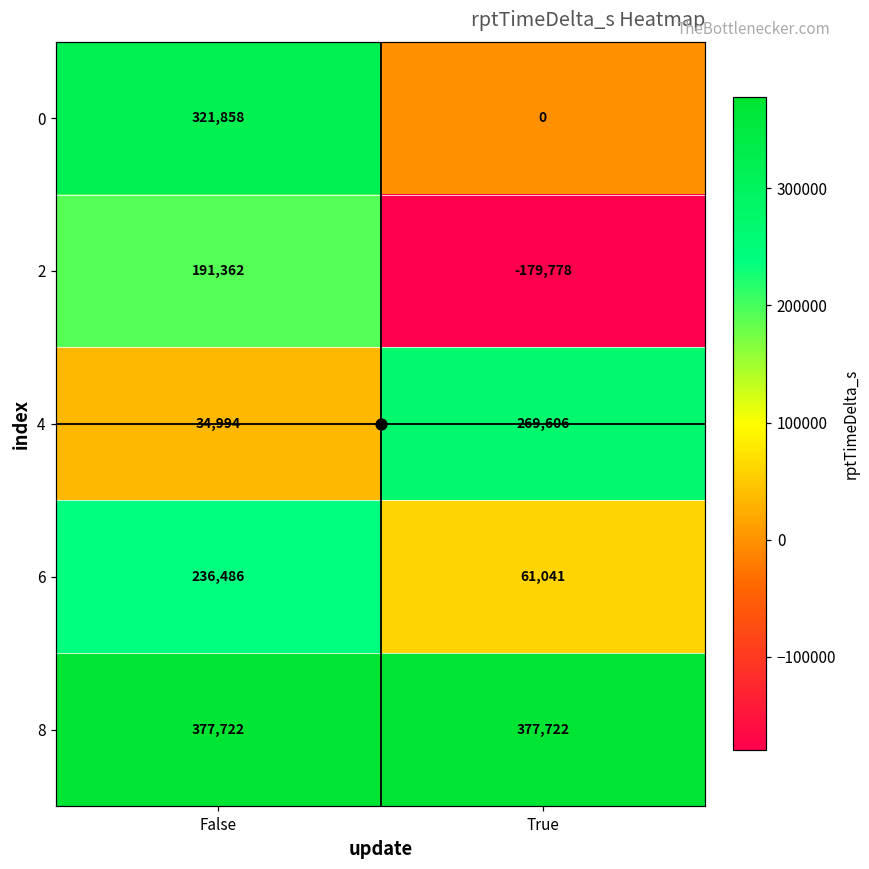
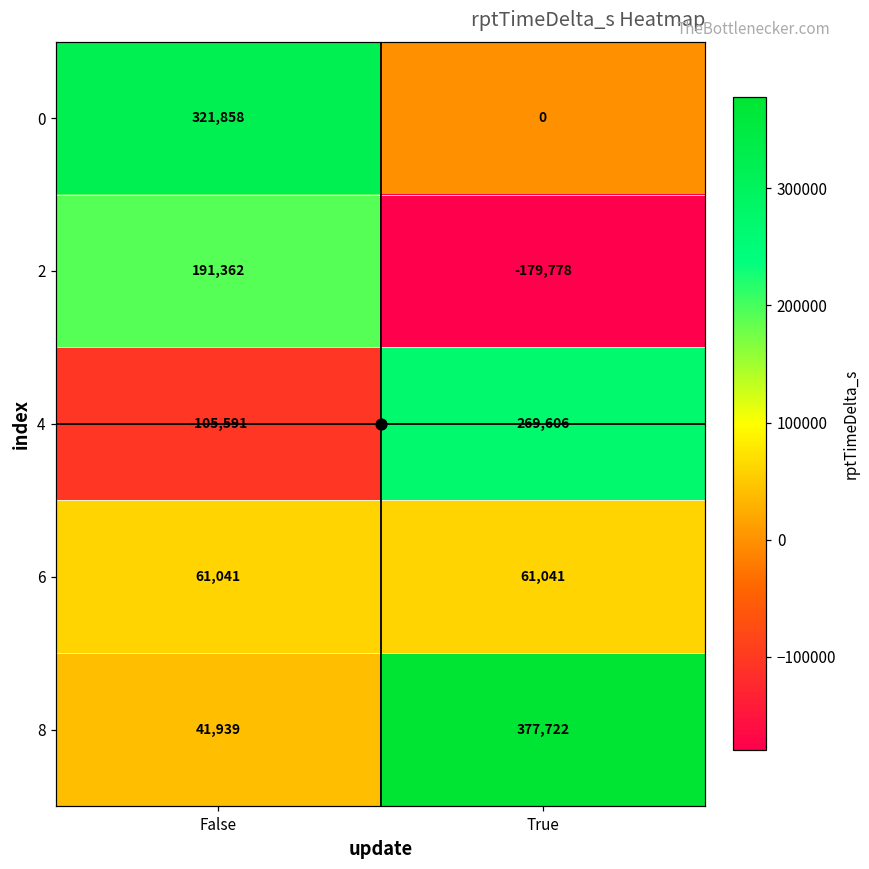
  {
    "0": {
      "False": "321,858",
      "True": "0"
    },
    "2": {
      "False": "191,362",
      "True": "-179,778"
    },
    "4": {
-     "False": "34,994",
+     "False": "-105,591",
      "True": "269,606"
    },
    "6": {
-     "False": "236,486",
+     "False": "61,041",
      "True": "61,041"
    },
    "8": {
-     "False": "377,722",
+     "False": "41,939",
      "True": "377,722"
    }
  }
